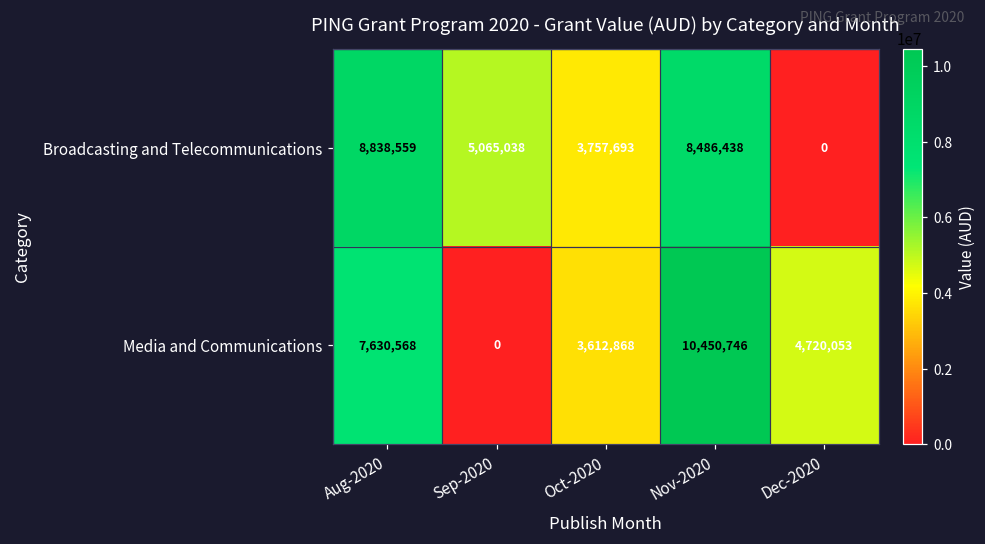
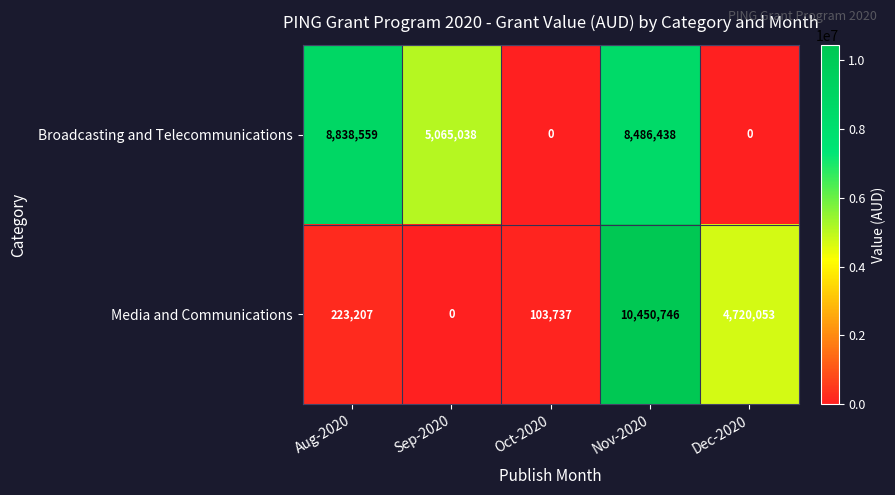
  {
    "Broadcasting and Telecommunications": {
      "Aug-2020": "8,838,559",
      "Sep-2020": "5,065,038",
-     "Oct-2020": "3,757,693",
+     "Oct-2020": "0",
      "Nov-2020": "8,486,438",
      "Dec-2020": "0"
    },
    "Media and Communications": {
-     "Aug-2020": "7,630,568",
+     "Aug-2020": "223,207",
      "Sep-2020": "0",
-     "Oct-2020": "3,612,868",
+     "Oct-2020": "103,737",
      "Nov-2020": "10,450,746",
      "Dec-2020": "4,720,053"
    }
  }
